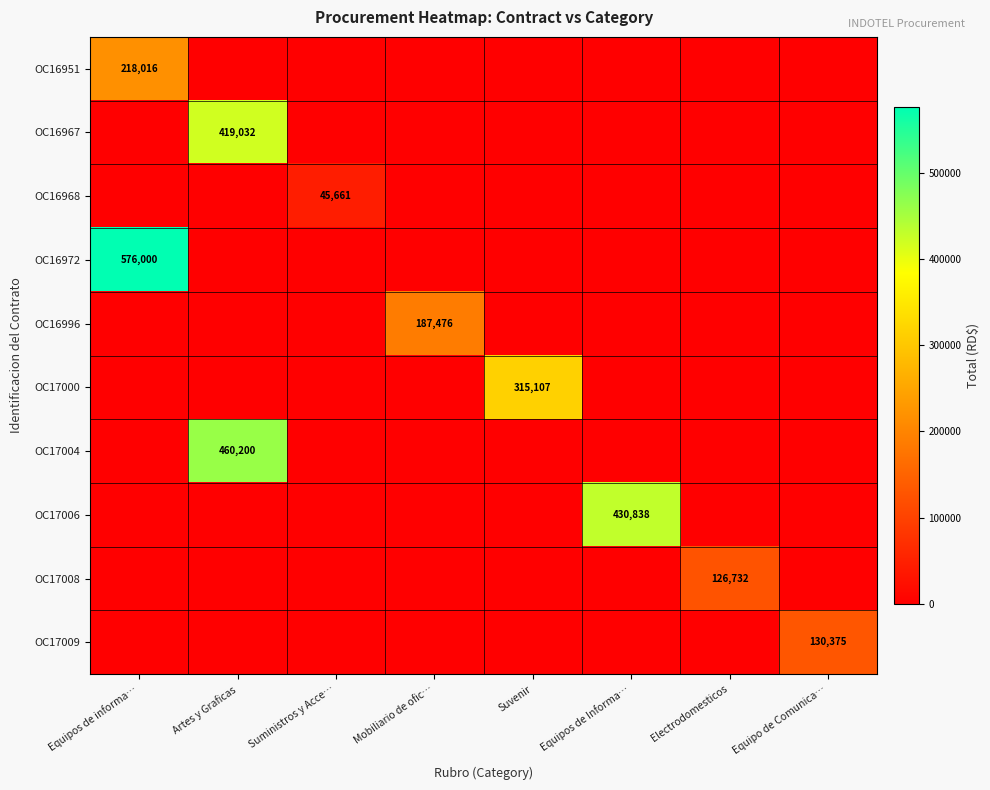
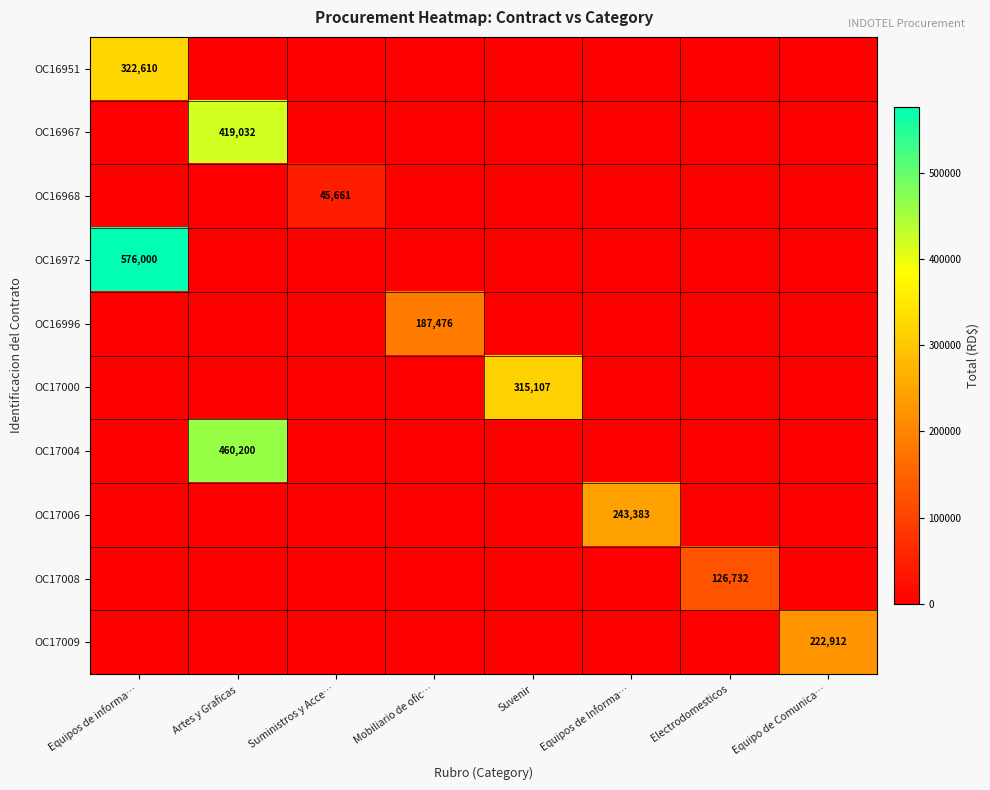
  {
    "OC16951": {
-     "Equipos de informa…": "218,016"
+     "Equipos de informa…": "322,610"
    },
    "OC16967": {
      "Artes y Graficas": "419,032"
    },
    "OC16968": {
      "Suministros y Acce…": "45,661"
    },
    "OC16972": {
      "Equipos de informa…": "576,000"
    },
    "OC16996": {
      "Mobiliario de ofic…": "187,476"
    },
    "OC17000": {
      "Suvenir": "315,107"
    },
    "OC17004": {
      "Artes y Graficas": "460,200"
    },
    "OC17006": {
-     "Equipos de Informa…": "430,838"
+     "Equipos de Informa…": "243,383"
    },
    "OC17008": {
      "Electrodomesticos": "126,732"
    },
    "OC17009": {
-     "Equipo de Comunica…": "130,375"
+     "Equipo de Comunica…": "222,912"
    }
  }
